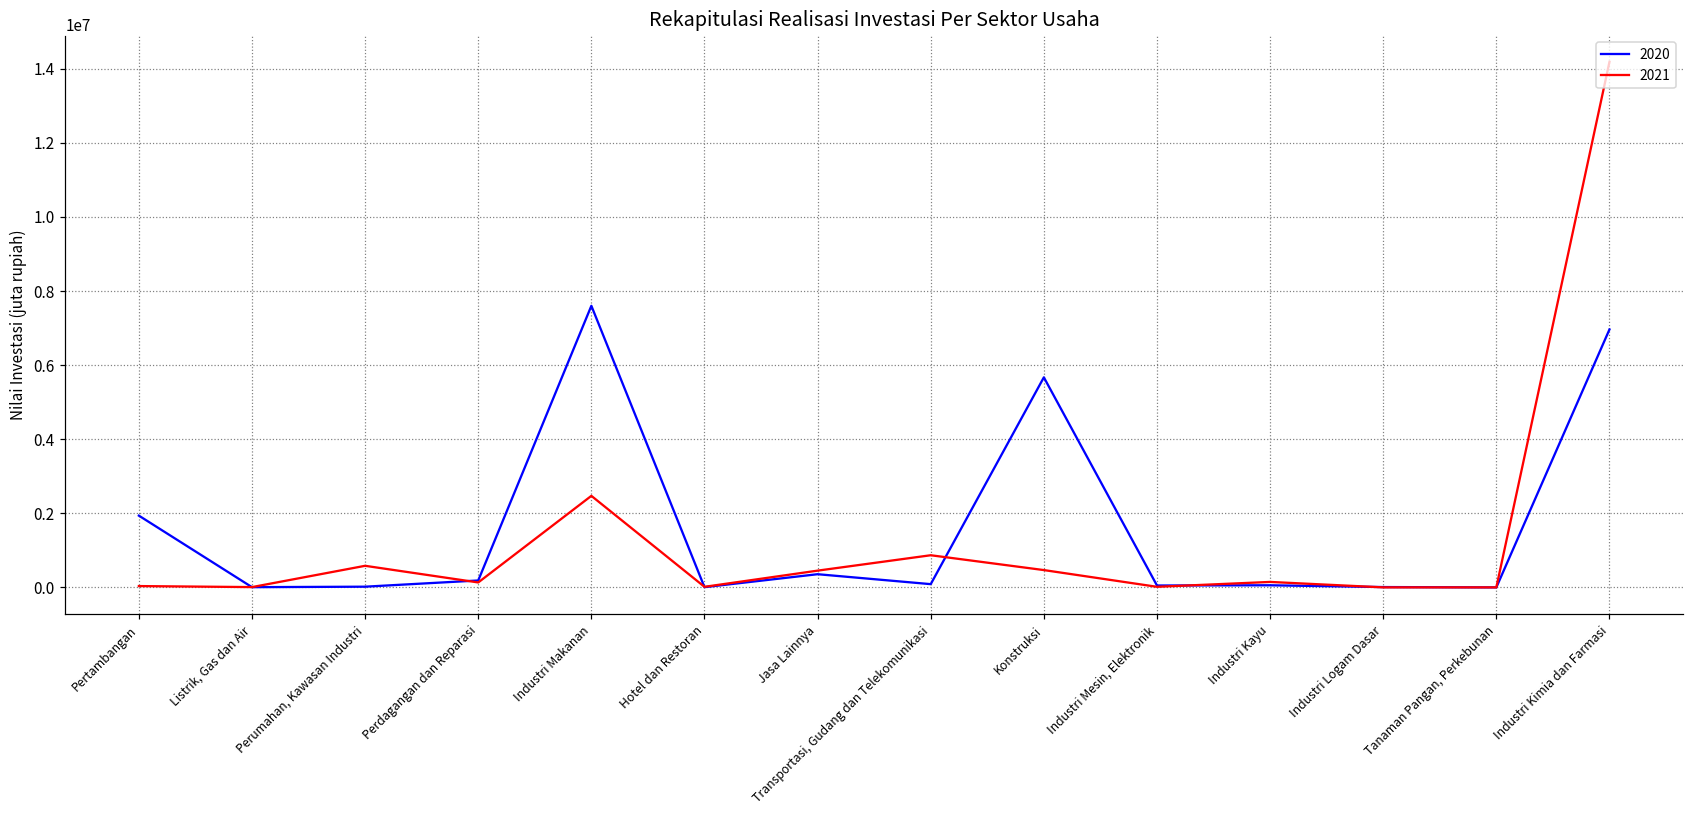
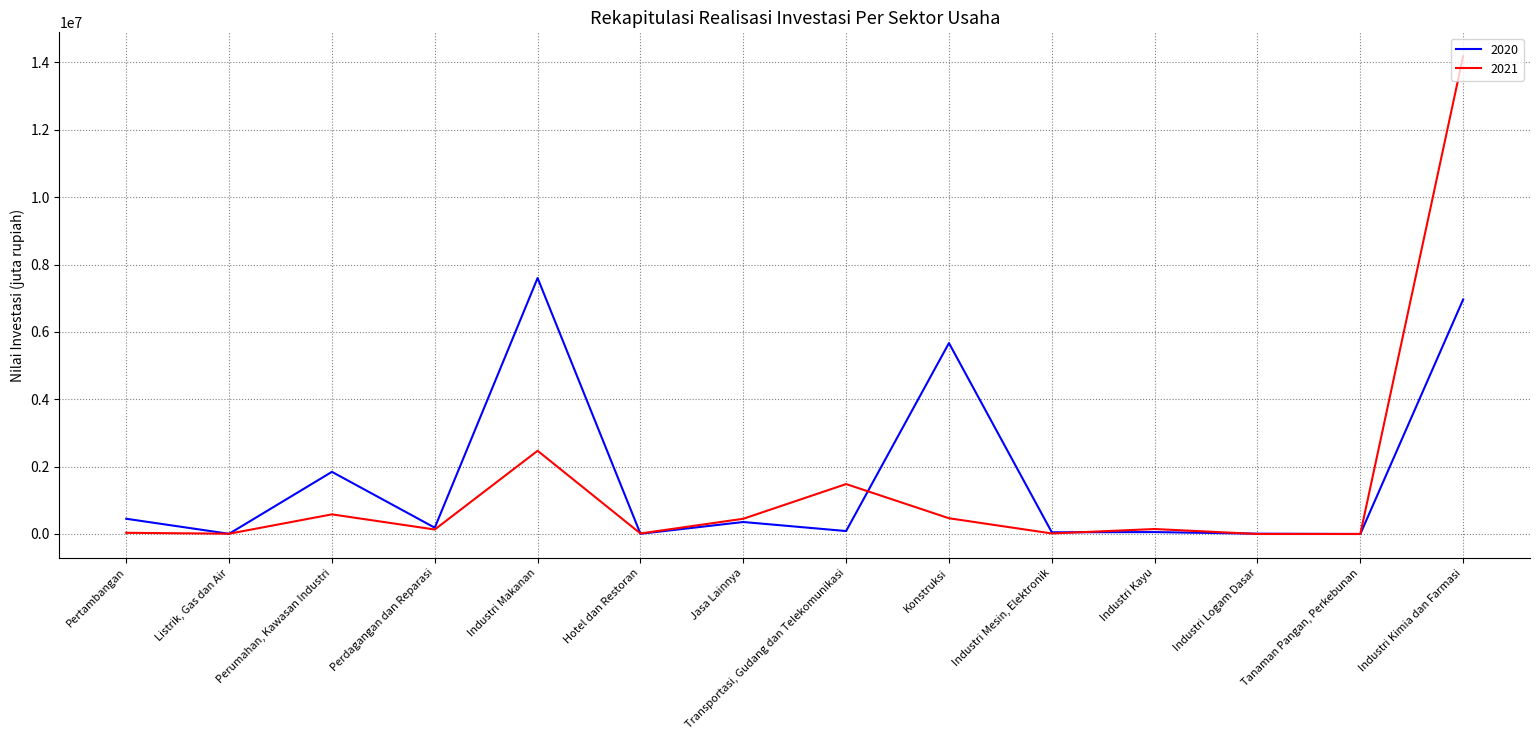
  {
    "2020": {
-     "Pertambangan": 1900000,
-     "Perumahan, Kawasan Industri": 0,
+     "Pertambangan": 500000,
+     "Perumahan, Kawasan Industri": 1800000,
      "Industri Makanan": 7600000,
      "Jasa Lainnya": 400000,
      "Transportasi, Gudang dan Telekomunikasi": 100000,
      "Konstruksi": 5700000,
      "Industri Kayu": 100000,
      "Industri Kimia dan Farmasi": 7000000
    },
    "2021": {
      "Pertambangan": 0,
      "Perumahan, Kawasan Industri": 600000,
      "Industri Makanan": 2500000,
      "Jasa Lainnya": 500000,
-     "Transportasi, Gudang dan Telekomunikasi": 900000,
+     "Transportasi, Gudang dan Telekomunikasi": 1500000,
      "Konstruksi": 500000,
      "Industri Kayu": 100000
    }
  }
